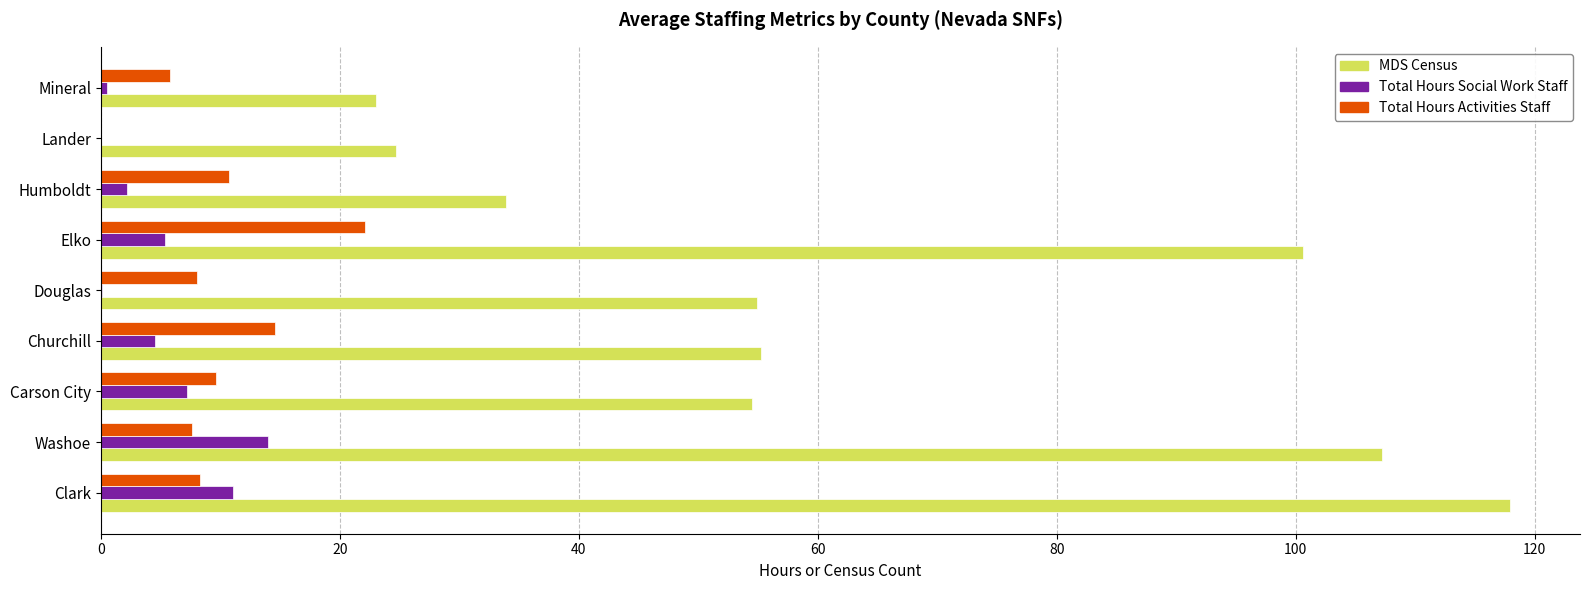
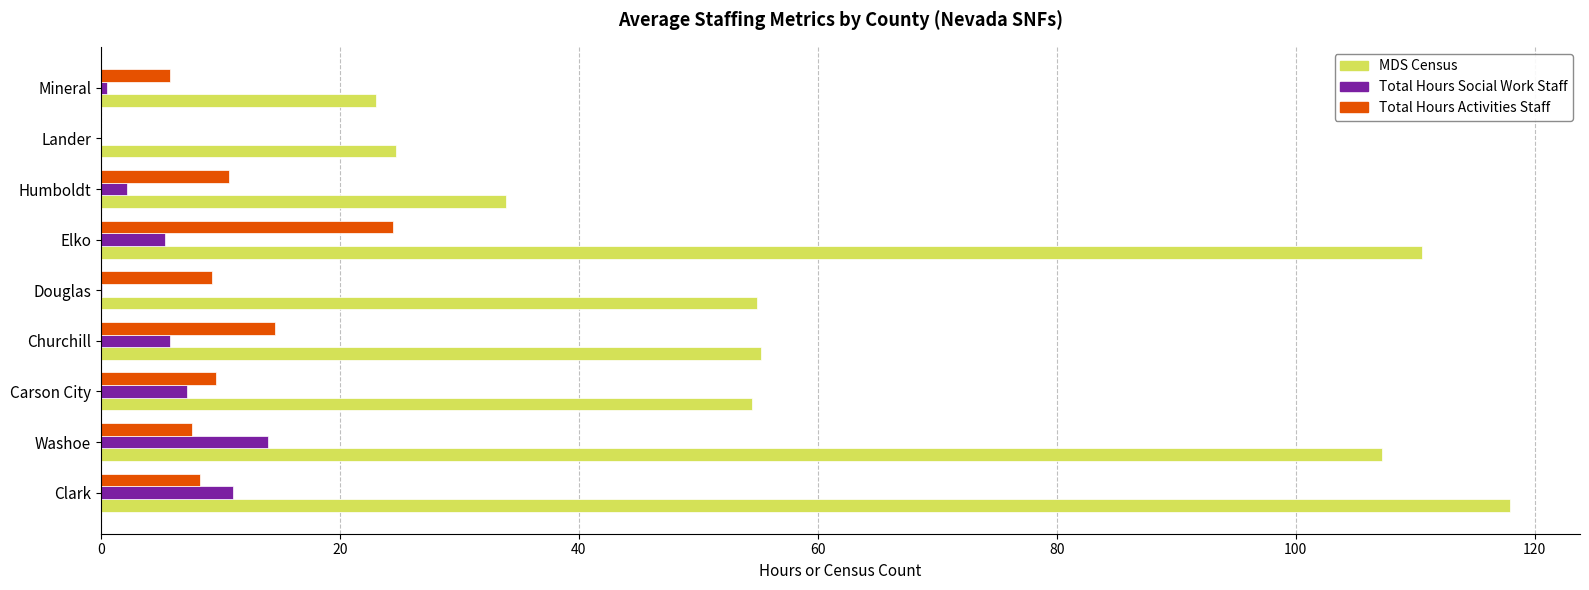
  {
    "MDS Census": {
      "Mineral": 23.1,
      "Lander": 24.7,
      "Humboldt": 33.9,
-     "Elko": 100.6,
+     "Elko": 110.6,
      "Douglas": 54.9,
      "Churchill": 55.3,
      "Carson City": 54.5,
      "Washoe": 107.2,
      "Clark": 117.9
    },
    "Total Hours Social Work Staff": {
      "Mineral": 0.5,
      "Lander": 0.0,
      "Humboldt": 2.2,
      "Elko": 5.3,
-     "Churchill": 4.5,
+     "Churchill": 5.8,
      "Carson City": 7.3,
      "Washoe": 14.0,
      "Clark": 11.0
    },
    "Total Hours Activities Staff": {
      "Mineral": 5.8,
      "Lander": 0.0,
      "Humboldt": 10.8,
-     "Elko": 22.1,
-     "Douglas": 8.1,
+     "Elko": 24.4,
+     "Douglas": 9.3,
      "Churchill": 14.6,
      "Carson City": 9.7,
      "Washoe": 7.6,
      "Clark": 8.3
    }
  }
